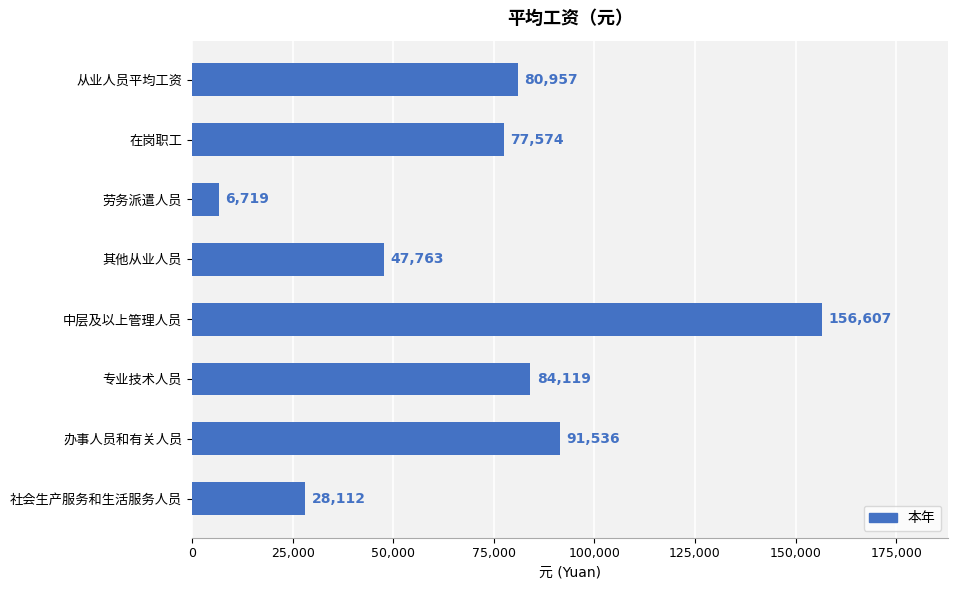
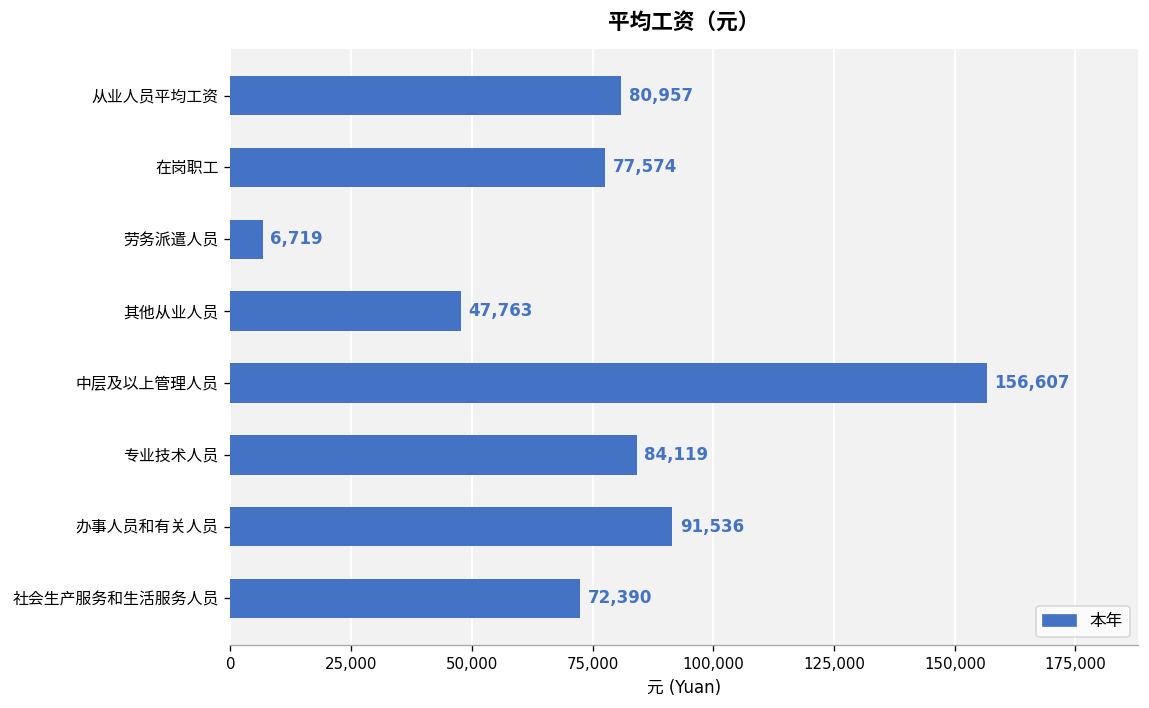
  {
    "从业人员平均工资": "80,957",
    "在岗职工": "77,574",
    "劳务派遣人员": "6,719",
    "其他从业人员": "47,763",
    "中层及以上管理人员": "156,607",
    "专业技术人员": "84,119",
    "办事人员和有关人员": "91,536",
-   "社会生产服务和生活服务人员": "28,112"
+   "社会生产服务和生活服务人员": "72,390"
  }
